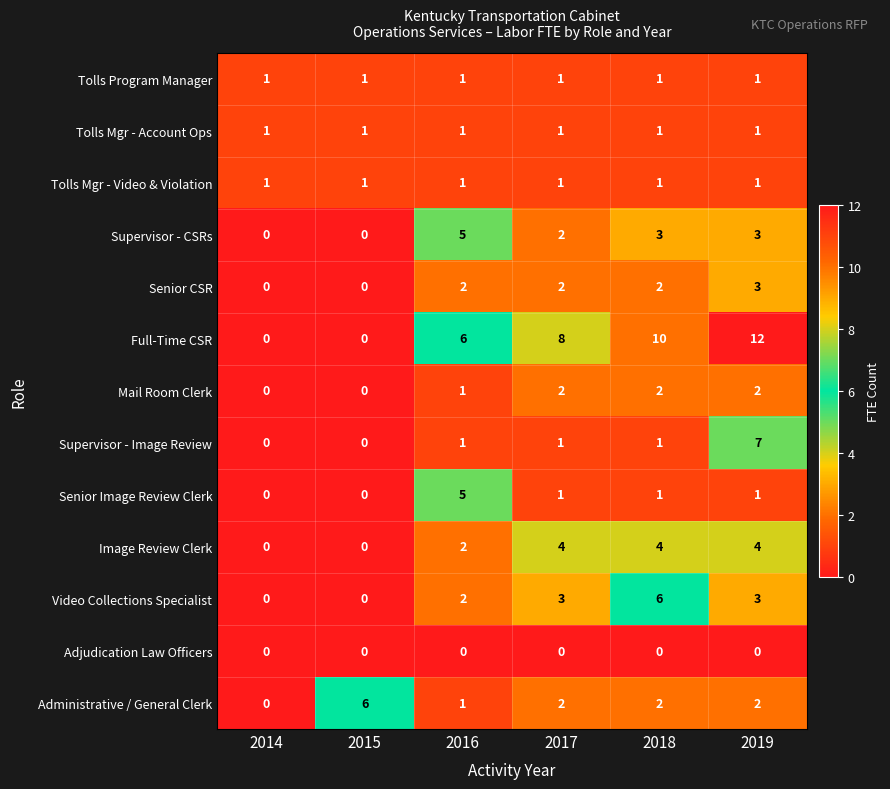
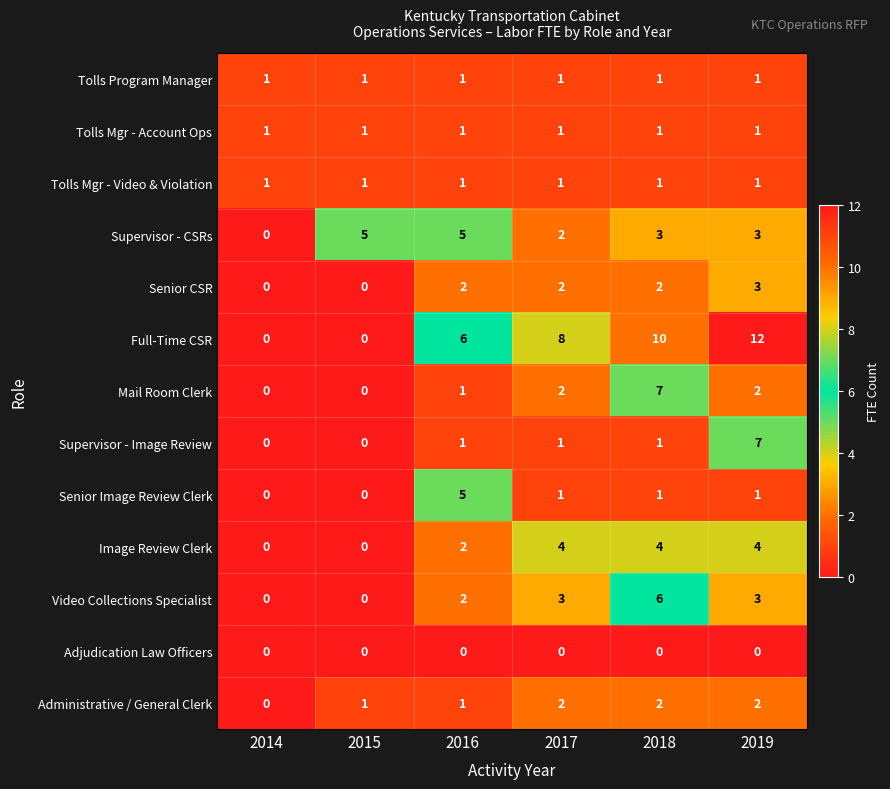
  {
    "Tolls Program Manager": {
      "2014": 1,
      "2015": 1,
      "2016": 1,
      "2017": 1,
      "2018": 1,
      "2019": 1
    },
    "Tolls Mgr - Account Ops": {
      "2014": 1,
      "2015": 1,
      "2016": 1,
      "2017": 1,
      "2018": 1,
      "2019": 1
    },
    "Tolls Mgr - Video & Violation": {
      "2014": 1,
      "2015": 1,
      "2016": 1,
      "2017": 1,
      "2018": 1,
      "2019": 1
    },
    "Supervisor - CSRs": {
      "2014": 0,
-     "2015": 0,
+     "2015": 5,
      "2016": 5,
      "2017": 2,
      "2018": 3,
      "2019": 3
    },
    "Senior CSR": {
      "2014": 0,
      "2015": 0,
      "2016": 2,
      "2017": 2,
      "2018": 2,
      "2019": 3
    },
    "Full-Time CSR": {
      "2014": 0,
      "2015": 0,
      "2016": 6,
      "2017": 8,
      "2018": 10,
      "2019": 12
    },
    "Mail Room Clerk": {
      "2014": 0,
      "2015": 0,
      "2016": 1,
      "2017": 2,
-     "2018": 2,
+     "2018": 7,
      "2019": 2
    },
    "Supervisor - Image Review": {
      "2014": 0,
      "2015": 0,
      "2016": 1,
      "2017": 1,
      "2018": 1,
      "2019": 7
    },
    "Senior Image Review Clerk": {
      "2014": 0,
      "2015": 0,
      "2016": 5,
      "2017": 1,
      "2018": 1,
      "2019": 1
    },
    "Image Review Clerk": {
      "2014": 0,
      "2015": 0,
      "2016": 2,
      "2017": 4,
      "2018": 4,
      "2019": 4
    },
    "Video Collections Specialist": {
      "2014": 0,
      "2015": 0,
      "2016": 2,
      "2017": 3,
      "2018": 6,
      "2019": 3
    },
    "Adjudication Law Officers": {
      "2014": 0,
      "2015": 0,
      "2016": 0,
      "2017": 0,
      "2018": 0,
      "2019": 0
    },
    "Administrative / General Clerk": {
      "2014": 0,
-     "2015": 6,
+     "2015": 1,
      "2016": 1,
      "2017": 2,
      "2018": 2,
      "2019": 2
    }
  }
